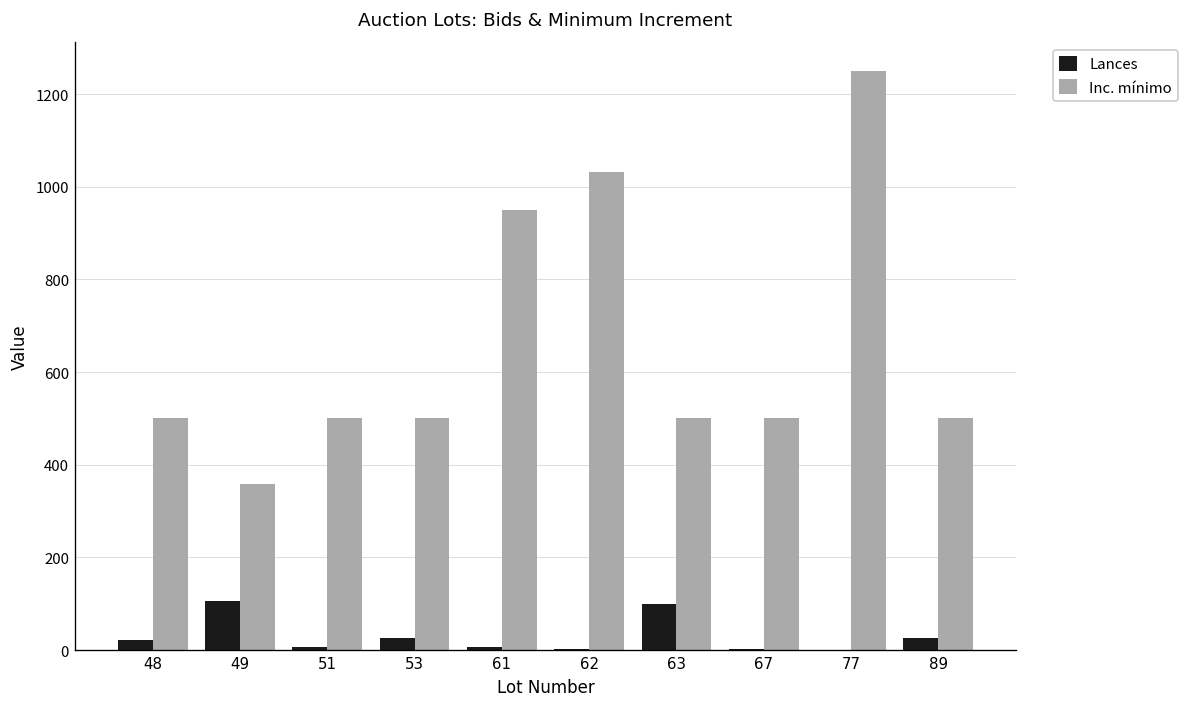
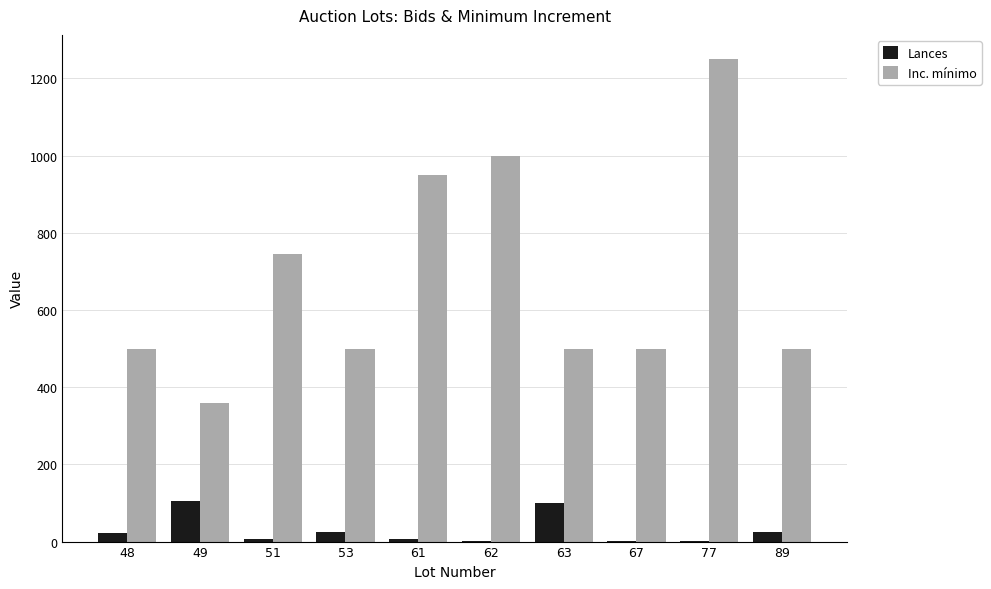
  {
    "Lances": {
      "48": 20,
      "49": 110,
      "53": 30,
      "63": 100,
      "89": 30
    },
    "Inc. mínimo": {
      "48": 500,
      "49": 360,
-     "51": 500,
+     "51": 750,
      "53": 500,
      "61": 950,
-     "62": 1030,
+     "62": 1000,
      "63": 500,
      "67": 500,
      "77": 1250,
      "89": 500
    }
  }
